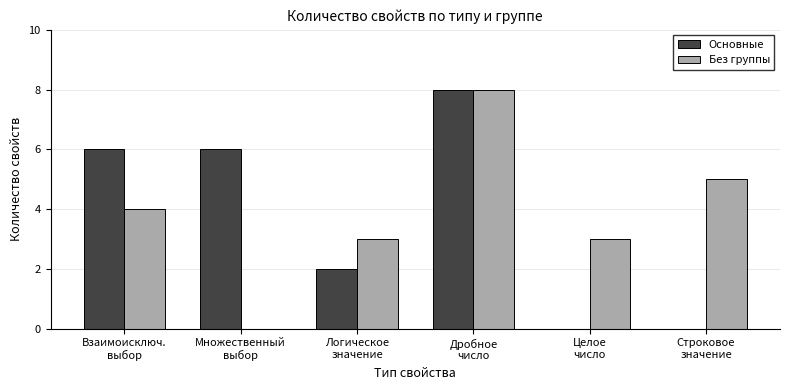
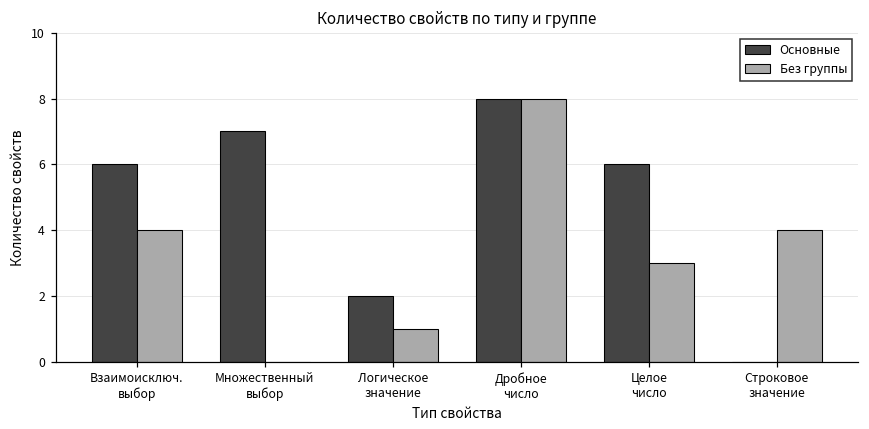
  {
    "Основные": {
      "Взаимоисключ. выбор": 6,
-     "Множественный выбор": 6,
+     "Множественный выбор": 7,
      "Логическое значение": 2,
      "Дробное число": 8,
-     "Целое число": 0,
+     "Целое число": 6,
      "Строковое значение": 0
    },
    "Без группы": {
      "Взаимоисключ. выбор": 4,
      "Множественный выбор": 0,
-     "Логическое значение": 3,
+     "Логическое значение": 1,
      "Дробное число": 8,
      "Целое число": 3,
-     "Строковое значение": 5
+     "Строковое значение": 4
    }
  }
